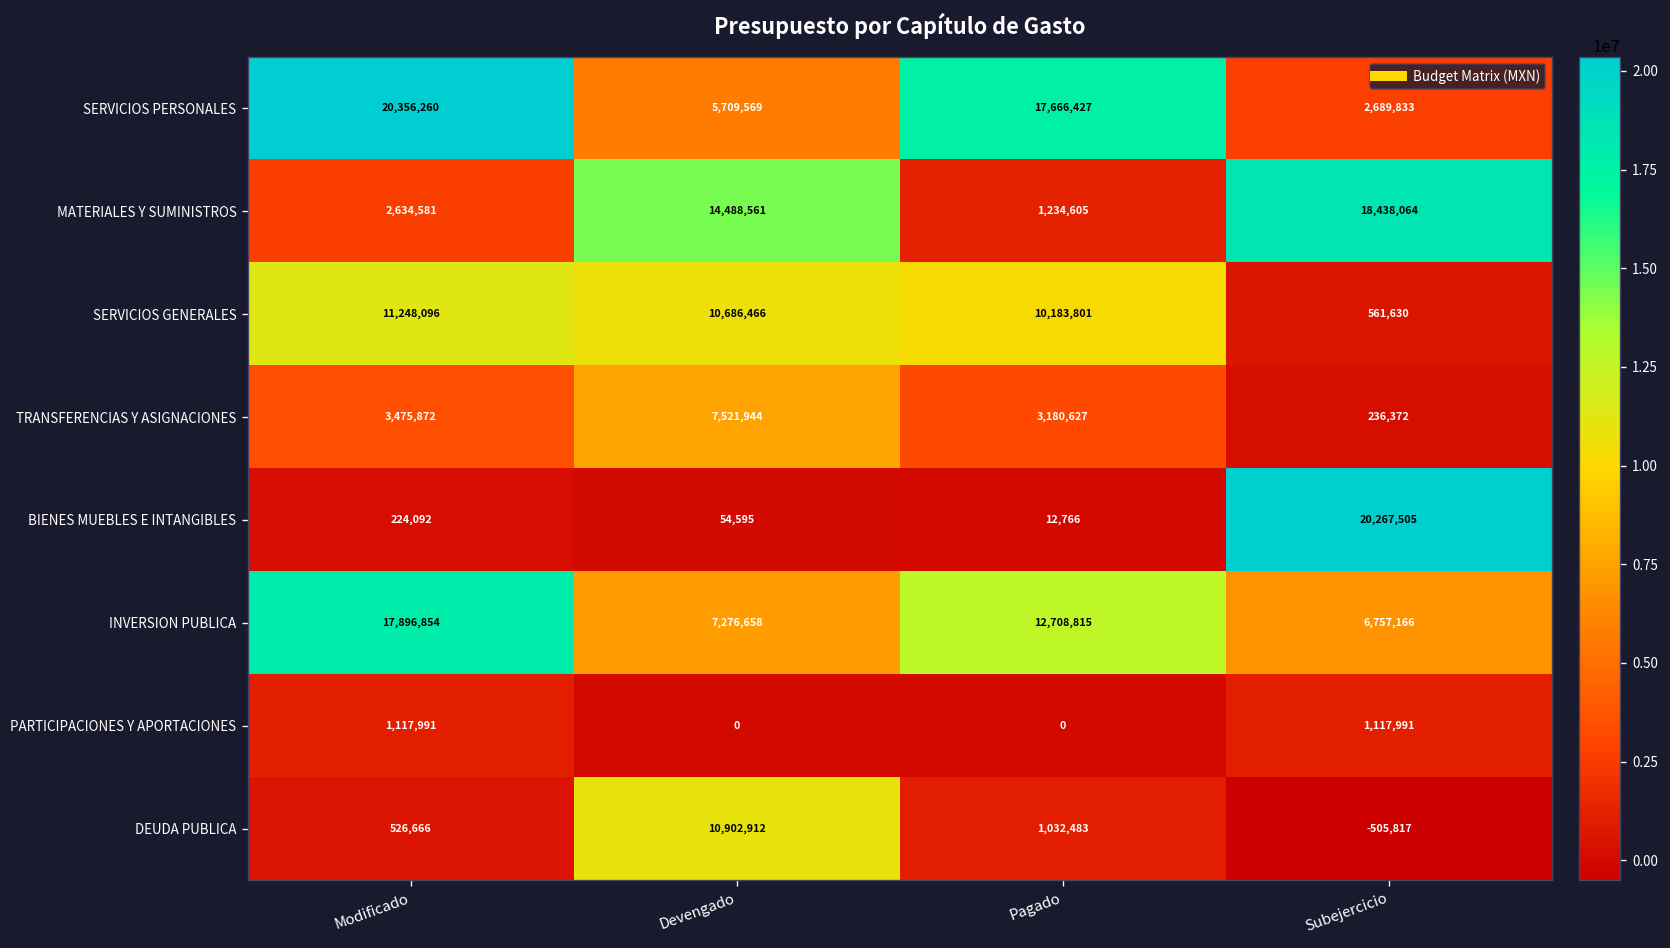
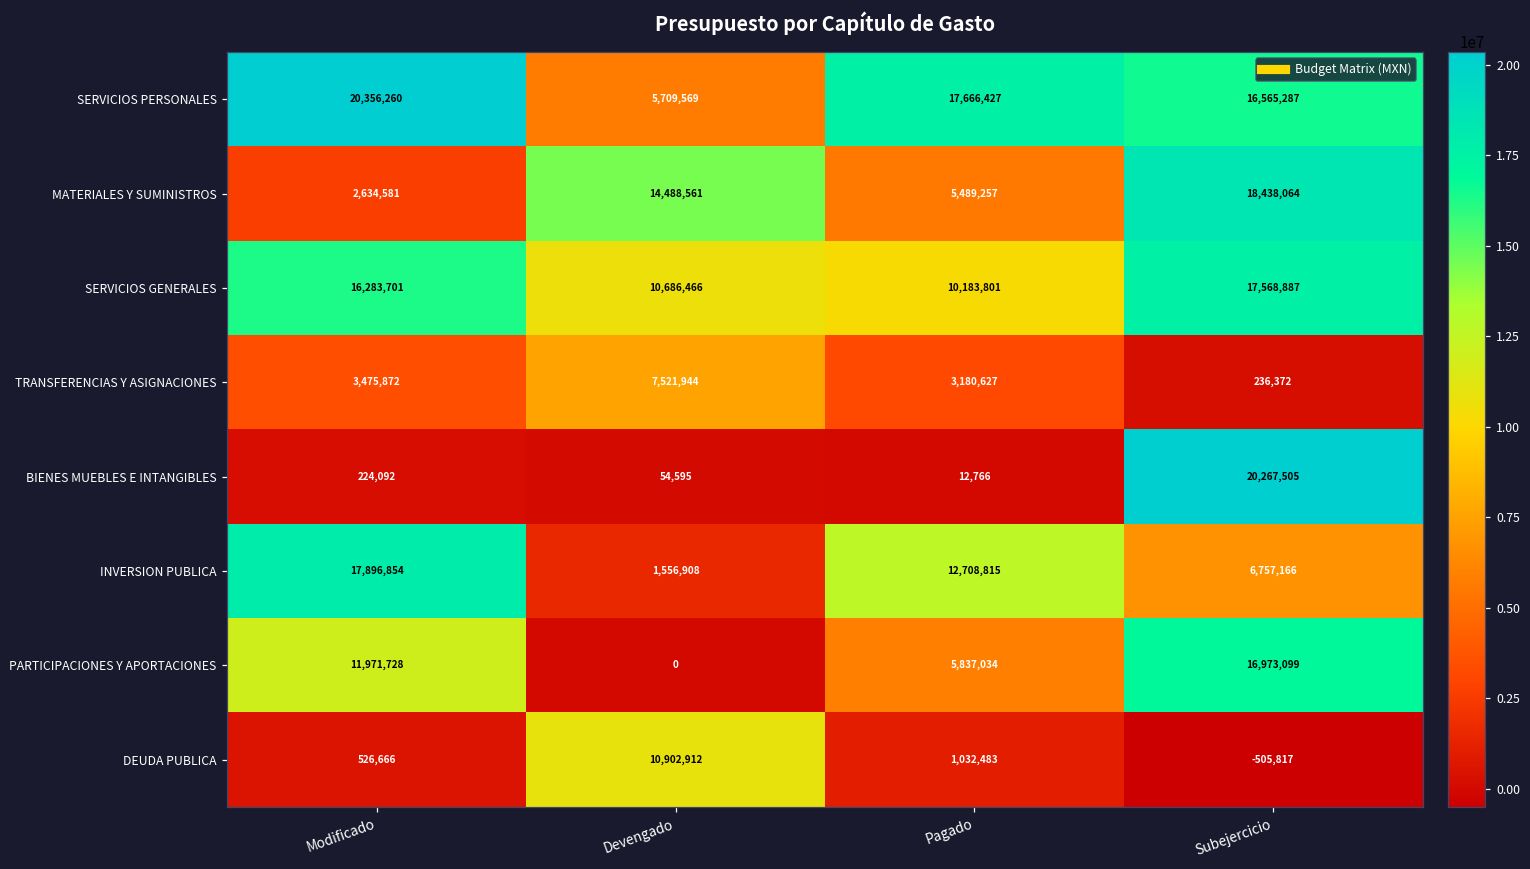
  {
    "SERVICIOS PERSONALES": {
      "Modificado": "20,356,260",
      "Devengado": "5,709,569",
      "Pagado": "17,666,427",
-     "Subejercicio": "2,689,833"
+     "Subejercicio": "16,565,287"
    },
    "MATERIALES Y SUMINISTROS": {
      "Modificado": "2,634,581",
      "Devengado": "14,488,561",
-     "Pagado": "1,234,605",
+     "Pagado": "5,489,257",
      "Subejercicio": "18,438,064"
    },
    "SERVICIOS GENERALES": {
-     "Modificado": "11,248,096",
+     "Modificado": "16,283,701",
      "Devengado": "10,686,466",
      "Pagado": "10,183,801",
-     "Subejercicio": "561,630"
+     "Subejercicio": "17,568,887"
    },
    "TRANSFERENCIAS Y ASIGNACIONES": {
      "Modificado": "3,475,872",
      "Devengado": "7,521,944",
      "Pagado": "3,180,627",
      "Subejercicio": "236,372"
    },
    "BIENES MUEBLES E INTANGIBLES": {
      "Modificado": "224,092",
      "Devengado": "54,595",
      "Pagado": "12,766",
      "Subejercicio": "20,267,505"
    },
    "INVERSION PUBLICA": {
      "Modificado": "17,896,854",
-     "Devengado": "7,276,658",
+     "Devengado": "1,556,908",
      "Pagado": "12,708,815",
      "Subejercicio": "6,757,166"
    },
    "PARTICIPACIONES Y APORTACIONES": {
-     "Modificado": "1,117,991",
+     "Modificado": "11,971,728",
      "Devengado": "0",
-     "Pagado": "0",
-     "Subejercicio": "1,117,991"
+     "Pagado": "5,837,034",
+     "Subejercicio": "16,973,099"
    },
    "DEUDA PUBLICA": {
      "Modificado": "526,666",
      "Devengado": "10,902,912",
      "Pagado": "1,032,483",
      "Subejercicio": "-505,817"
    }
  }
